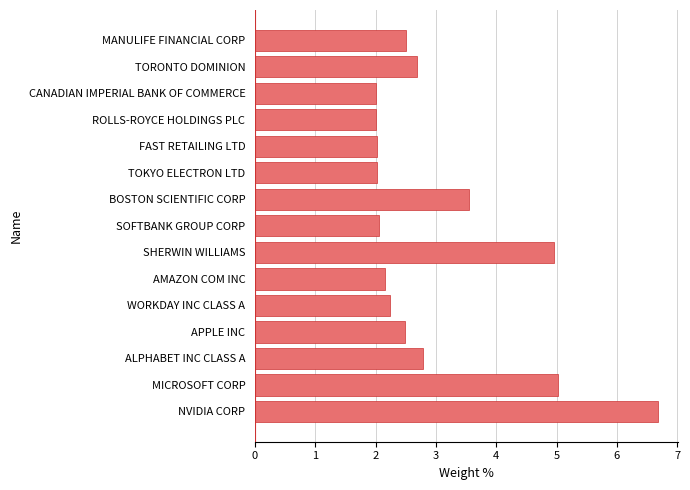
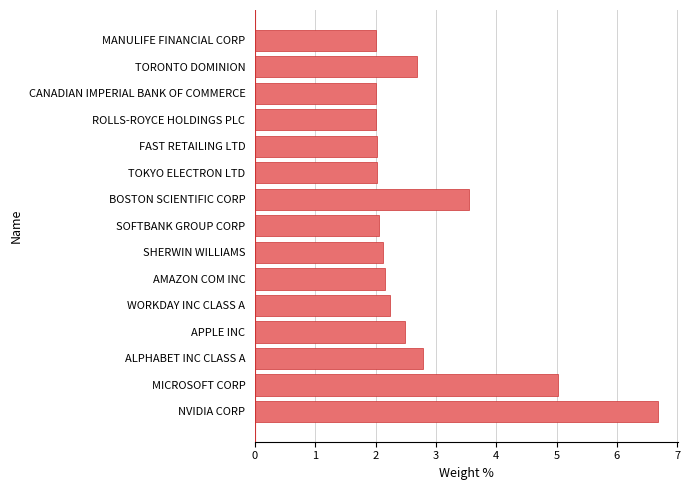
  {
-   "MANULIFE FINANCIAL CORP": 2.5,
+   "MANULIFE FINANCIAL CORP": 2.0,
    "TORONTO DOMINION": 2.7,
    "CANADIAN IMPERIAL BANK OF COMMERCE": 2.0,
    "ROLLS-ROYCE HOLDINGS PLC": 2.0,
    "FAST RETAILING LTD": 2.0,
    "TOKYO ELECTRON LTD": 2.0,
    "BOSTON SCIENTIFIC CORP": 3.5,
    "SOFTBANK GROUP CORP": 2.1,
-   "SHERWIN WILLIAMS": 5.0,
+   "SHERWIN WILLIAMS": 2.1,
    "AMAZON COM INC": 2.2,
    "WORKDAY INC CLASS A": 2.2,
    "APPLE INC": 2.5,
    "ALPHABET INC CLASS A": 2.8,
    "MICROSOFT CORP": 5.0,
    "NVIDIA CORP": 6.7
  }
